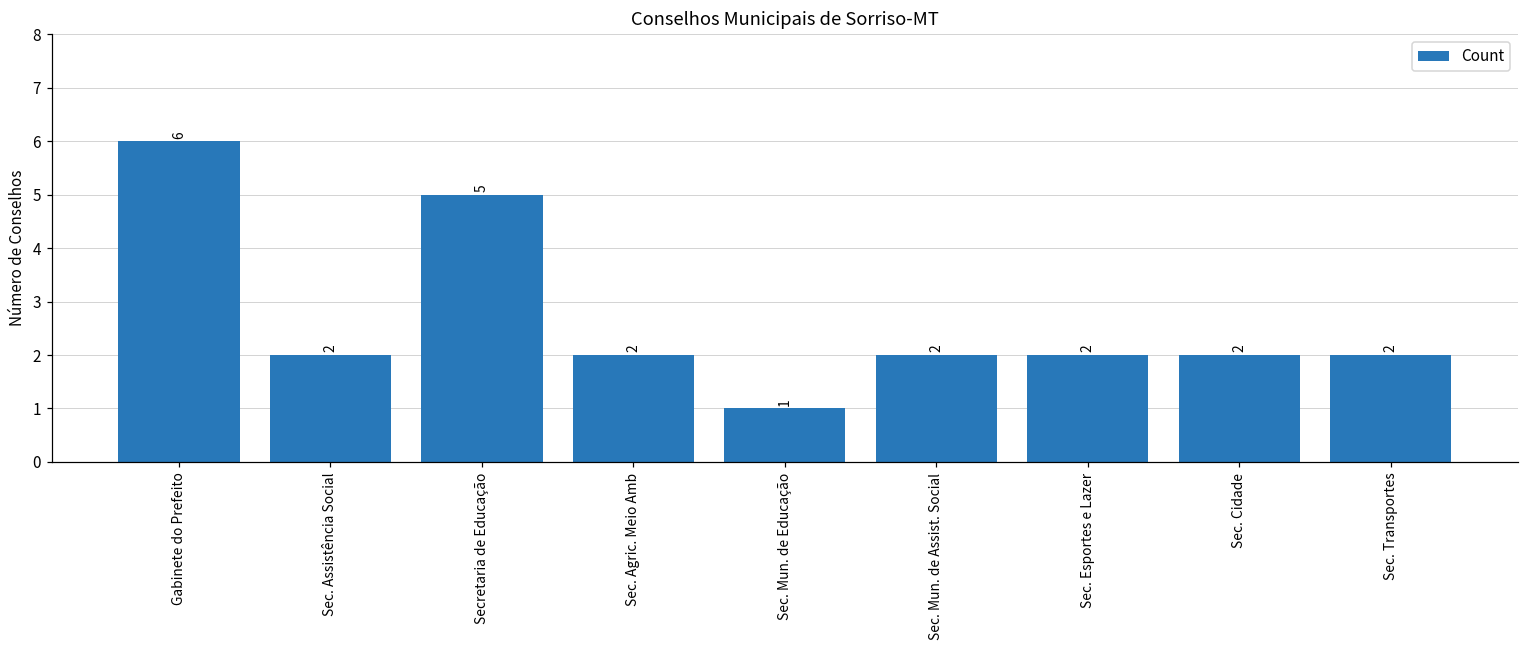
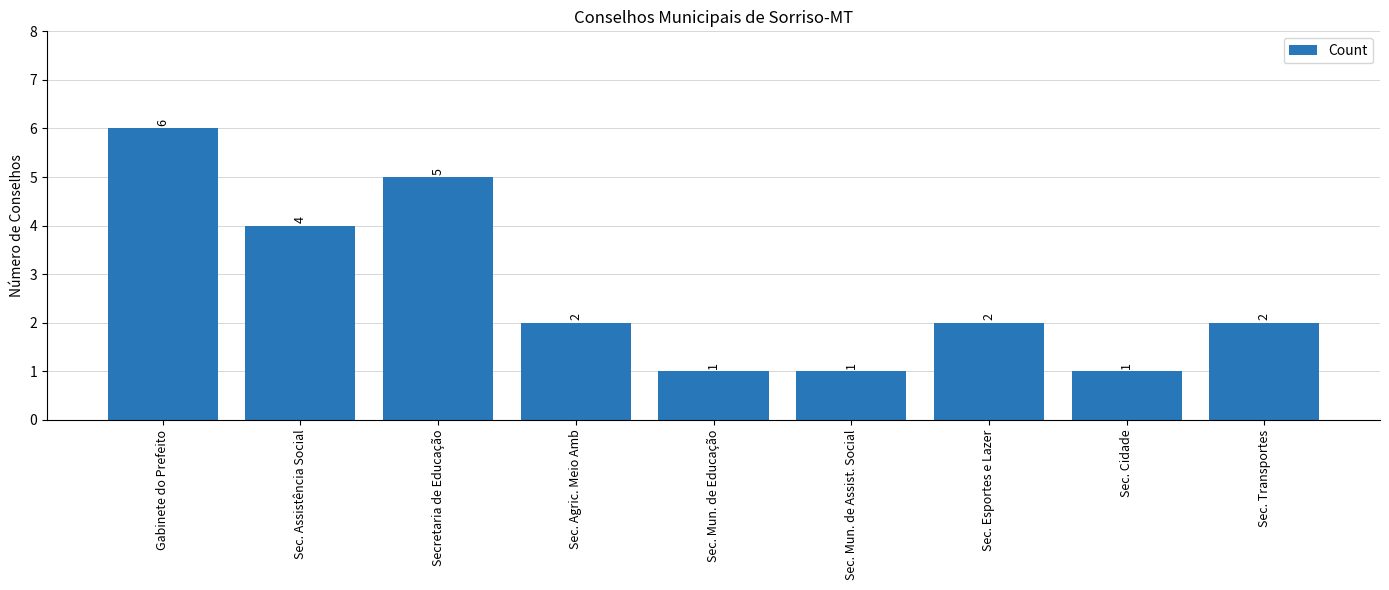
  {
    "Gabinete do Prefeito": 6,
-   "Sec. Assistência Social": 2,
+   "Sec. Assistência Social": 4,
    "Secretaria de Educação": 5,
    "Sec. Agric. Meio Amb": 2,
    "Sec. Mun. de Educação": 1,
-   "Sec. Mun. de Assist. Social": 2,
+   "Sec. Mun. de Assist. Social": 1,
    "Sec. Esportes e Lazer": 2,
-   "Sec. Cidade": 2,
+   "Sec. Cidade": 1,
    "Sec. Transportes": 2
  }
